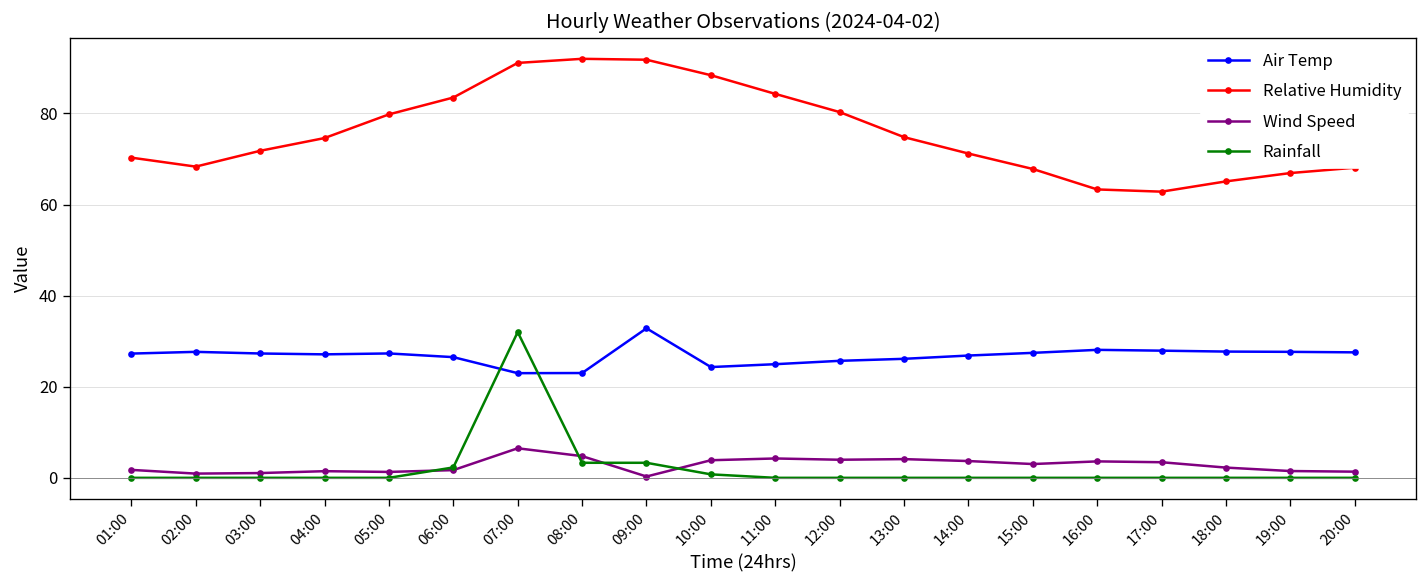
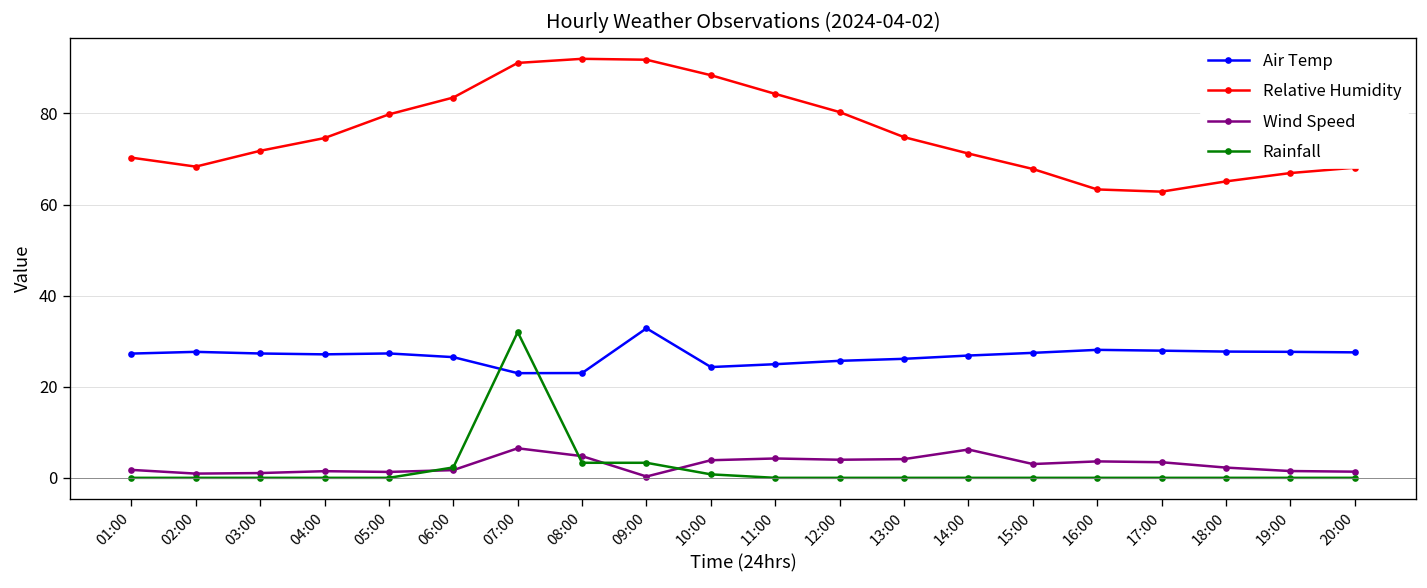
  {
    "Air Temp": {
      "01:00": 27,
      "02:00": 28,
      "03:00": 27,
      "04:00": 27,
      "05:00": 27,
      "06:00": 27,
      "07:00": 23,
      "08:00": 23,
      "09:00": 33,
      "10:00": 24,
      "11:00": 25,
      "12:00": 26,
      "13:00": 26,
      "14:00": 27,
      "15:00": 27,
      "16:00": 28,
      "17:00": 28,
      "18:00": 28,
      "19:00": 28,
      "20:00": 28
    },
    "Relative Humidity": {
      "01:00": 70,
      "02:00": 68,
      "03:00": 72,
      "04:00": 75,
      "05:00": 80,
      "06:00": 84,
      "07:00": 91,
      "08:00": 92,
      "09:00": 92,
      "10:00": 88,
      "11:00": 84,
      "12:00": 80,
      "13:00": 75,
      "14:00": 71,
      "15:00": 68,
      "16:00": 63,
      "17:00": 63,
      "18:00": 65,
      "19:00": 67,
      "20:00": 68
    },
    "Wind Speed": {
      "01:00": 2,
      "02:00": 1,
      "03:00": 1,
      "04:00": 1,
      "05:00": 1,
      "07:00": 6,
      "08:00": 5,
      "09:00": 0,
      "10:00": 4,
      "11:00": 4,
      "12:00": 4,
      "13:00": 4,
-     "14:00": 4,
+     "14:00": 6,
      "15:00": 3,
      "16:00": 4,
      "17:00": 3,
      "18:00": 2,
      "19:00": 1,
      "20:00": 1
    },
    "Rainfall": {
      "01:00": 0,
      "02:00": 0,
      "03:00": 0,
      "04:00": 0,
      "05:00": 0,
      "07:00": 32,
      "08:00": 3,
      "09:00": 3,
      "10:00": 1,
      "11:00": 0,
      "12:00": 0,
      "13:00": 0,
      "14:00": 0,
      "15:00": 0,
      "16:00": 0,
      "17:00": 0,
      "18:00": 0,
      "19:00": 0,
      "20:00": 0
    }
  }
